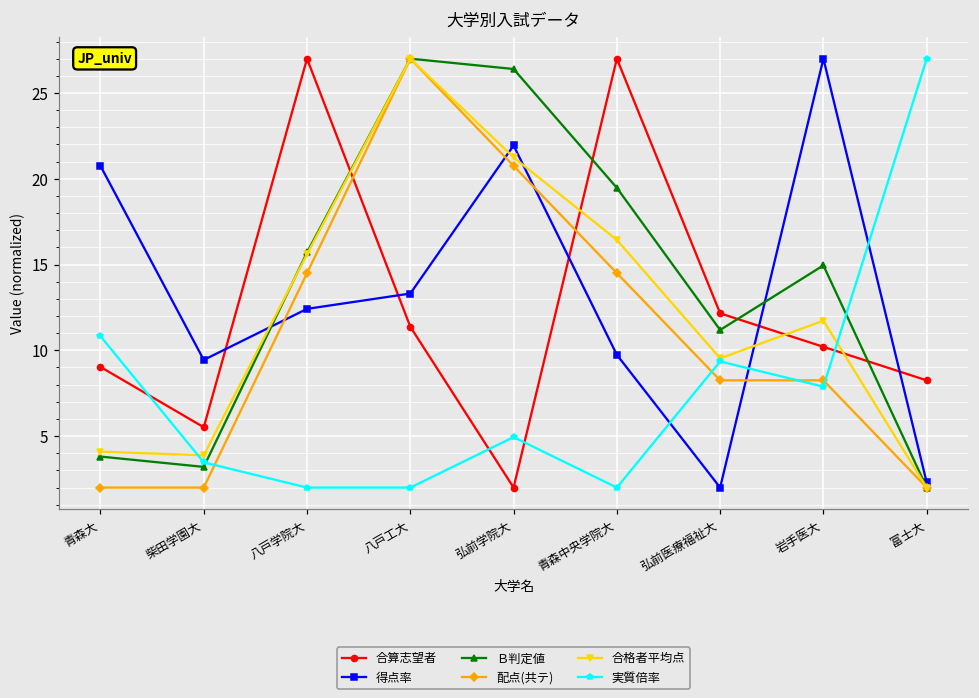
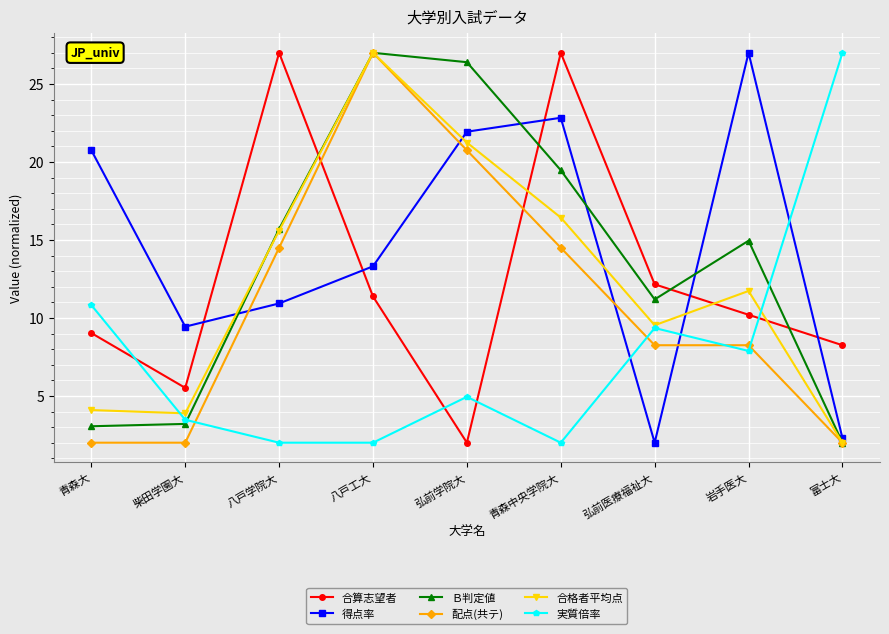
  {
    "合算志望者": {
      "青森大": 9.0,
      "柴田学園大": 5.5,
      "八戸学院大": 27.0,
      "八戸工大": 11.4,
      "弘前学院大": 2.0,
      "青森中央学院大": 27.0,
      "弘前医療福祉大": 12.2,
      "岩手医大": 10.2,
      "富士大": 8.3
    },
    "得点率": {
      "青森大": 20.7,
      "柴田学園大": 9.4,
-     "八戸学院大": 12.4,
+     "八戸学院大": 10.9,
      "八戸工大": 13.3,
      "弘前学院大": 21.9,
-     "青森中央学院大": 9.7,
+     "青森中央学院大": 22.8,
      "弘前医療福祉大": 2.0,
      "岩手医大": 27.0,
      "富士大": 2.3
    },
    "Ｂ判定値": {
-     "青森大": 3.8,
+     "青森大": 3.1,
      "柴田学園大": 3.2,
      "弘前学院大": 26.4,
      "青森中央学院大": 19.5,
      "弘前医療福祉大": 11.2,
      "岩手医大": 15.0
    },
    "実質倍率": {
      "青森大": 10.8,
      "柴田学園大": 3.5,
      "八戸学院大": 2.0,
      "八戸工大": 2.0,
      "弘前学院大": 4.9,
      "青森中央学院大": 2.0,
      "弘前医療福祉大": 9.4,
      "岩手医大": 7.9,
      "富士大": 27.0
    }
  }
